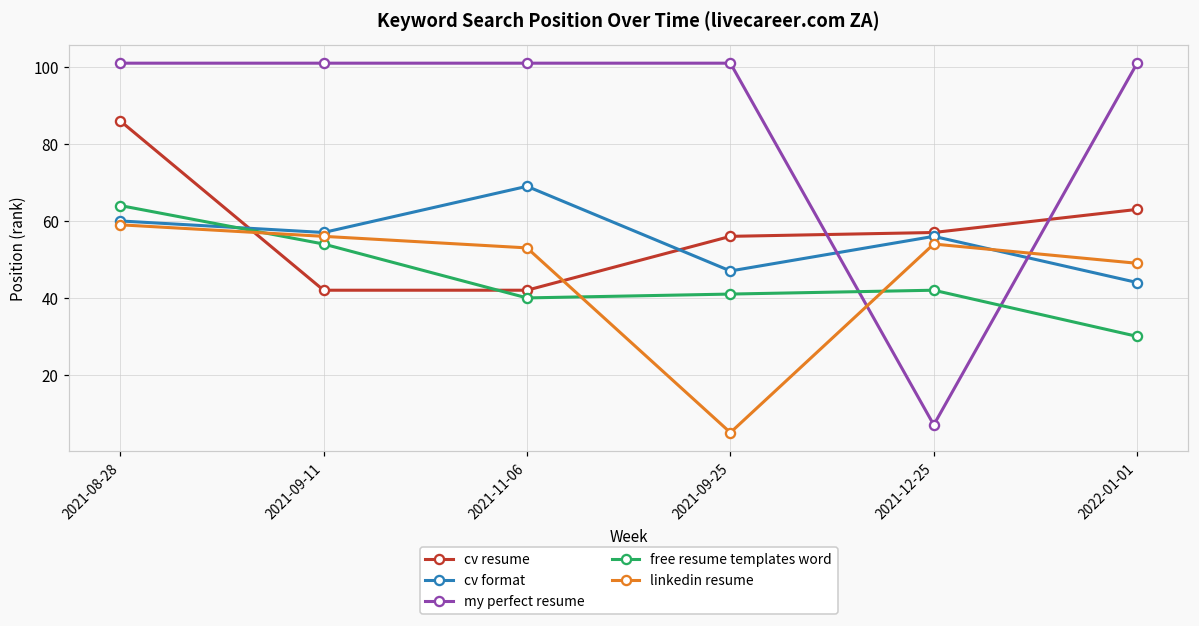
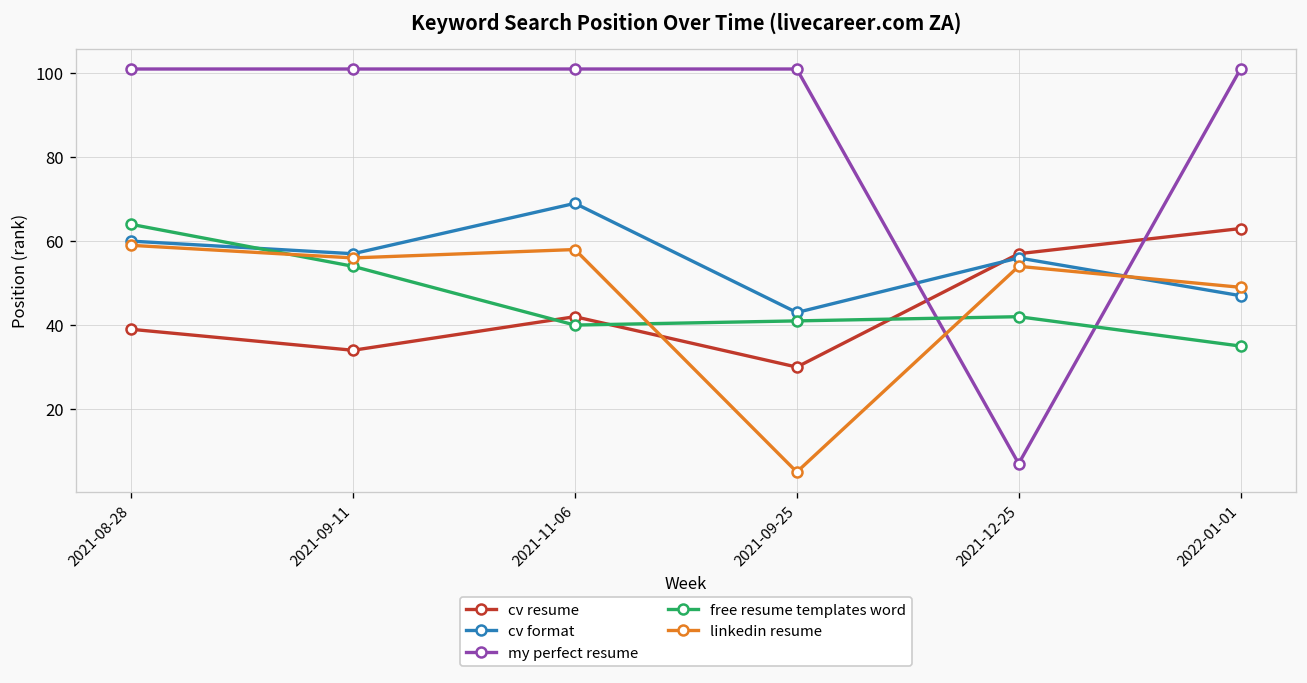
  {
    "cv resume": {
-     "2021-08-28": 86,
-     "2021-09-11": 42,
+     "2021-08-28": 39,
+     "2021-09-11": 34,
      "2021-11-06": 42,
-     "2021-09-25": 56,
+     "2021-09-25": 30,
      "2021-12-25": 57,
      "2022-01-01": 63
    },
    "cv format": {
      "2021-08-28": 60,
      "2021-09-11": 57,
      "2021-11-06": 69,
-     "2021-09-25": 47,
+     "2021-09-25": 43,
      "2021-12-25": 56,
-     "2022-01-01": 44
+     "2022-01-01": 47
    },
    "my perfect resume": {
      "2021-08-28": 101,
      "2021-09-11": 101,
      "2021-11-06": 101,
      "2021-09-25": 101,
      "2021-12-25": 7,
      "2022-01-01": 101
    },
    "free resume templates word": {
      "2021-08-28": 64,
      "2021-09-11": 54,
      "2021-11-06": 40,
      "2021-09-25": 41,
      "2021-12-25": 42,
-     "2022-01-01": 30
+     "2022-01-01": 35
    },
    "linkedin resume": {
      "2021-08-28": 59,
      "2021-09-11": 56,
-     "2021-11-06": 53,
+     "2021-11-06": 58,
      "2021-09-25": 5,
      "2021-12-25": 54,
      "2022-01-01": 49
    }
  }
